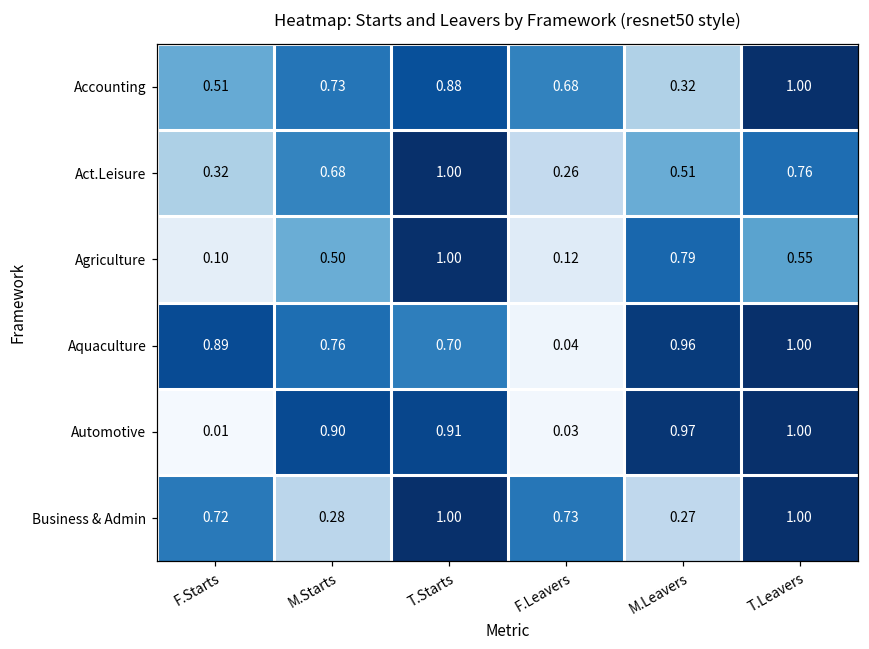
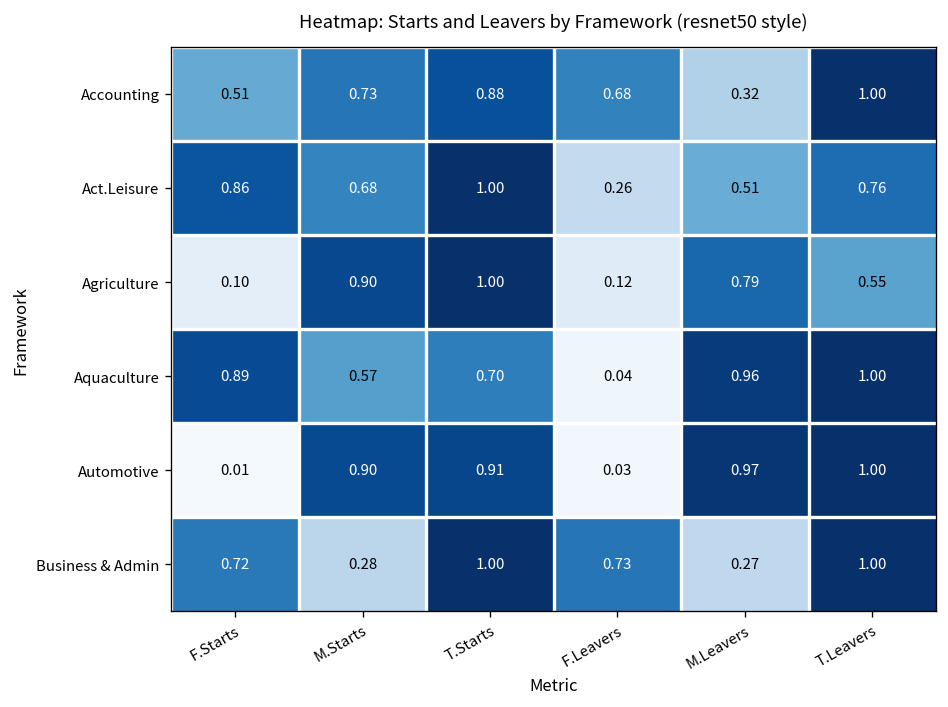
  {
    "Accounting": {
      "F.Starts": 0.51,
      "M.Starts": 0.73,
      "T.Starts": 0.88,
      "F.Leavers": 0.68,
      "M.Leavers": 0.32,
      "T.Leavers": 1.00
    },
    "Act.Leisure": {
-     "F.Starts": 0.32,
+     "F.Starts": 0.86,
      "M.Starts": 0.68,
      "T.Starts": 1.00,
      "F.Leavers": 0.26,
      "M.Leavers": 0.51,
      "T.Leavers": 0.76
    },
    "Agriculture": {
      "F.Starts": 0.10,
-     "M.Starts": 0.50,
+     "M.Starts": 0.90,
      "T.Starts": 1.00,
      "F.Leavers": 0.12,
      "M.Leavers": 0.79,
      "T.Leavers": 0.55
    },
    "Aquaculture": {
      "F.Starts": 0.89,
-     "M.Starts": 0.76,
+     "M.Starts": 0.57,
      "T.Starts": 0.70,
      "F.Leavers": 0.04,
      "M.Leavers": 0.96,
      "T.Leavers": 1.00
    },
    "Automotive": {
      "F.Starts": 0.01,
      "M.Starts": 0.90,
      "T.Starts": 0.91,
      "F.Leavers": 0.03,
      "M.Leavers": 0.97,
      "T.Leavers": 1.00
    },
    "Business & Admin": {
      "F.Starts": 0.72,
      "M.Starts": 0.28,
      "T.Starts": 1.00,
      "F.Leavers": 0.73,
      "M.Leavers": 0.27,
      "T.Leavers": 1.00
    }
  }
